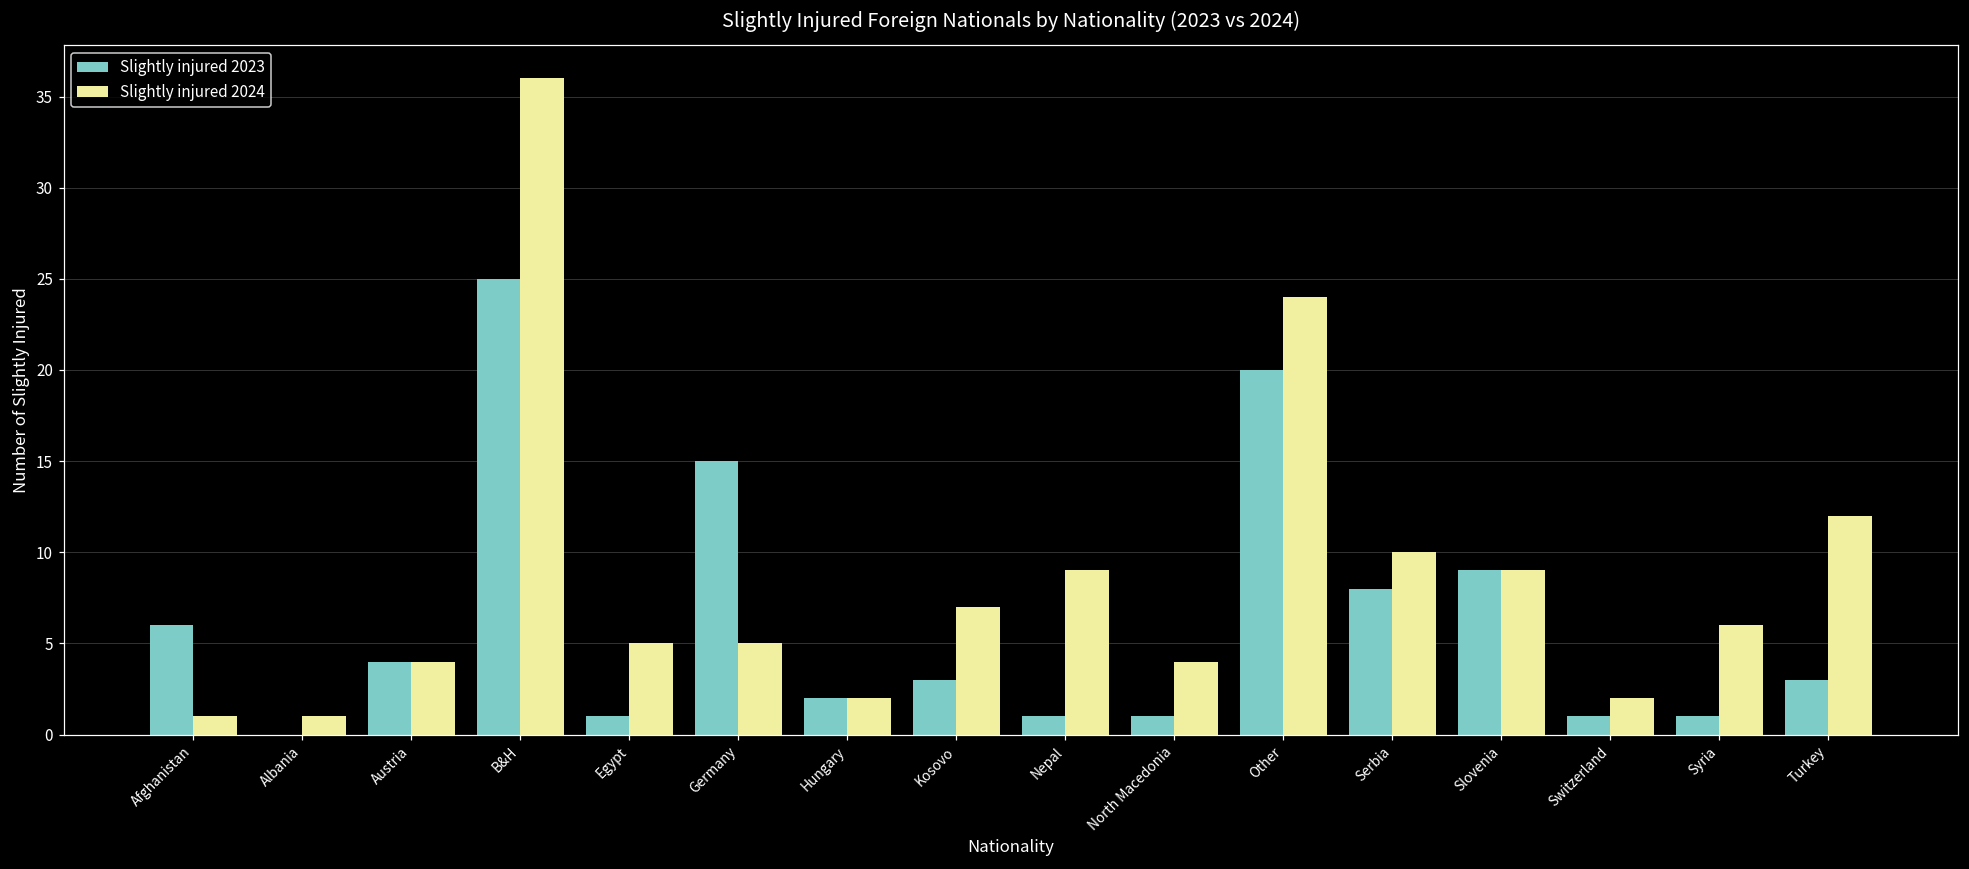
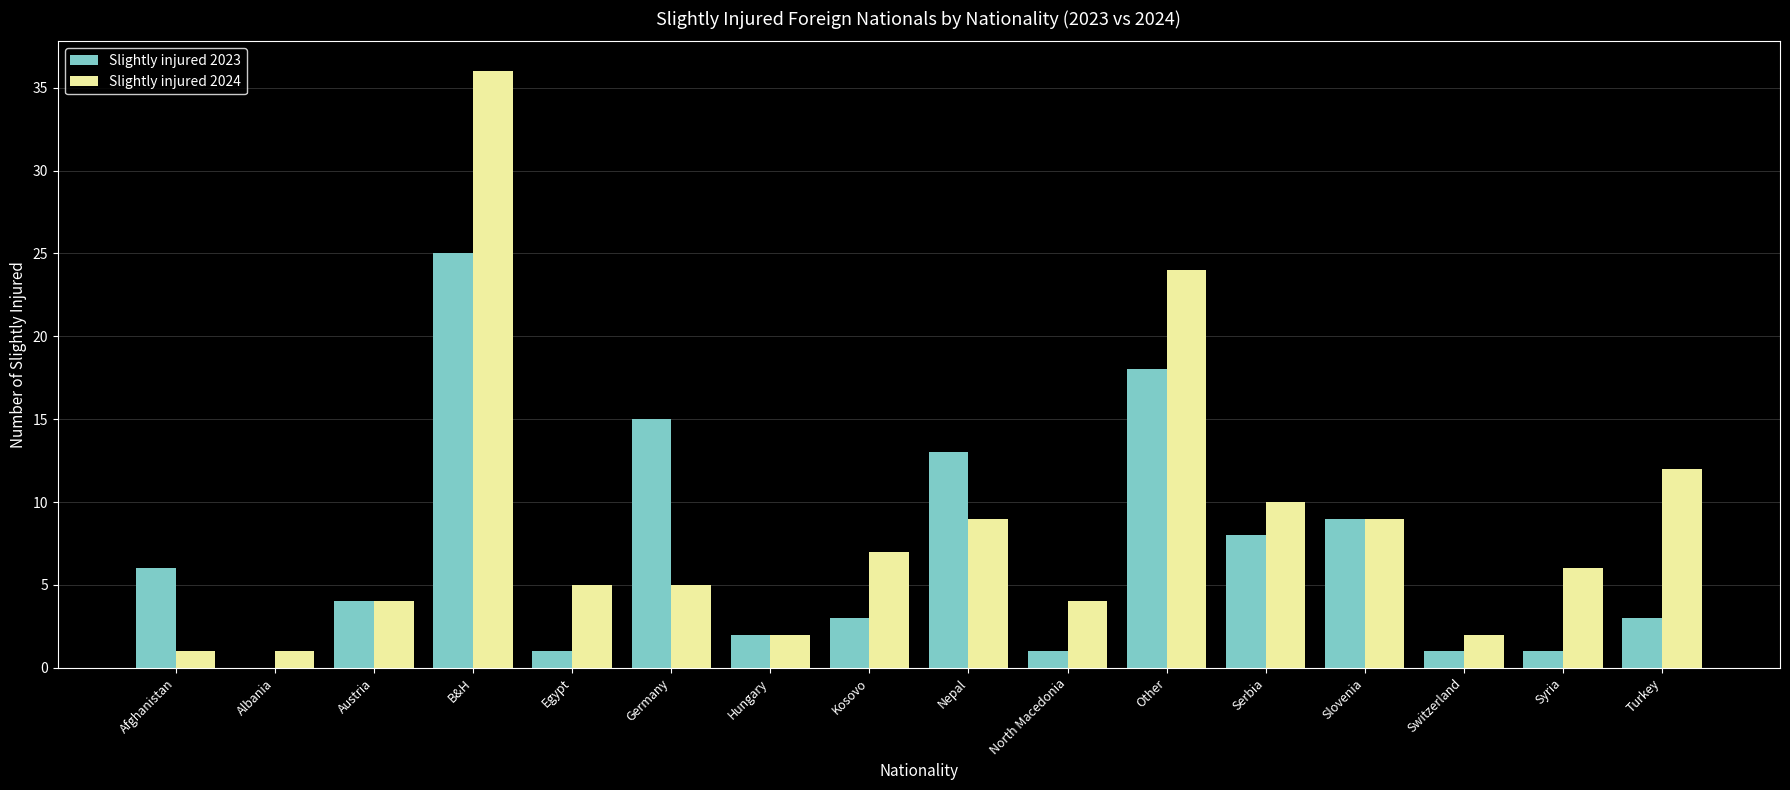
  {
    "Slightly injured 2023": {
      "Afghanistan": 6,
      "Albania": 0,
      "Austria": 4,
      "B&H": 25,
      "Egypt": 1,
      "Germany": 15,
      "Hungary": 2,
      "Kosovo": 3,
-     "Nepal": 1,
+     "Nepal": 13,
      "North Macedonia": 1,
-     "Other": 20,
+     "Other": 18,
      "Serbia": 8,
      "Slovenia": 9,
      "Switzerland": 1,
      "Syria": 1,
      "Turkey": 3
    },
    "Slightly injured 2024": {
      "Afghanistan": 1,
      "Albania": 1,
      "Austria": 4,
      "B&H": 36,
      "Egypt": 5,
      "Germany": 5,
      "Hungary": 2,
      "Kosovo": 7,
      "Nepal": 9,
      "North Macedonia": 4,
      "Other": 24,
      "Serbia": 10,
      "Slovenia": 9,
      "Switzerland": 2,
      "Syria": 6,
      "Turkey": 12
    }
  }
